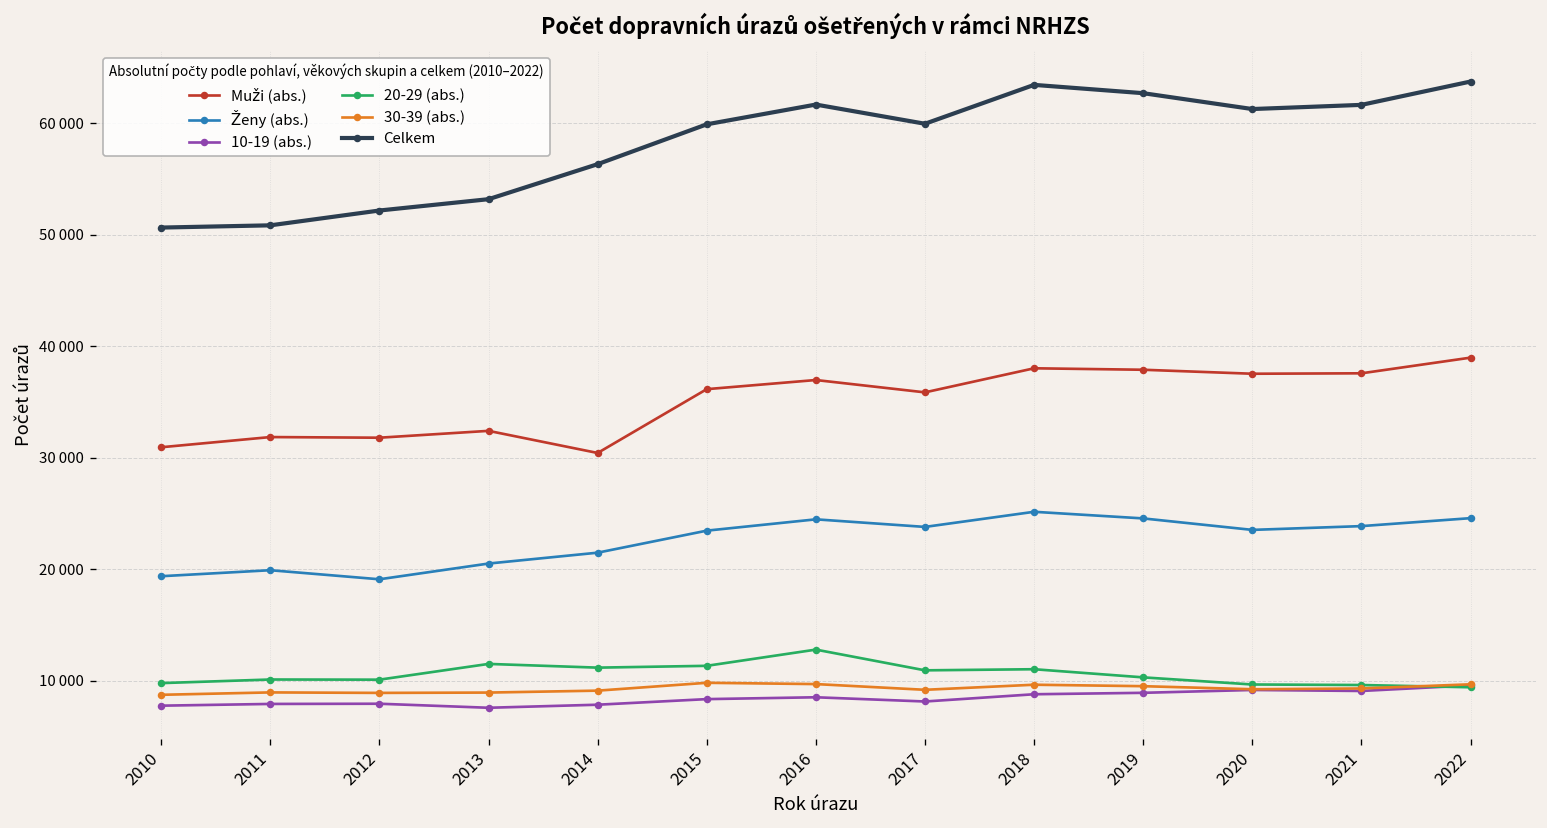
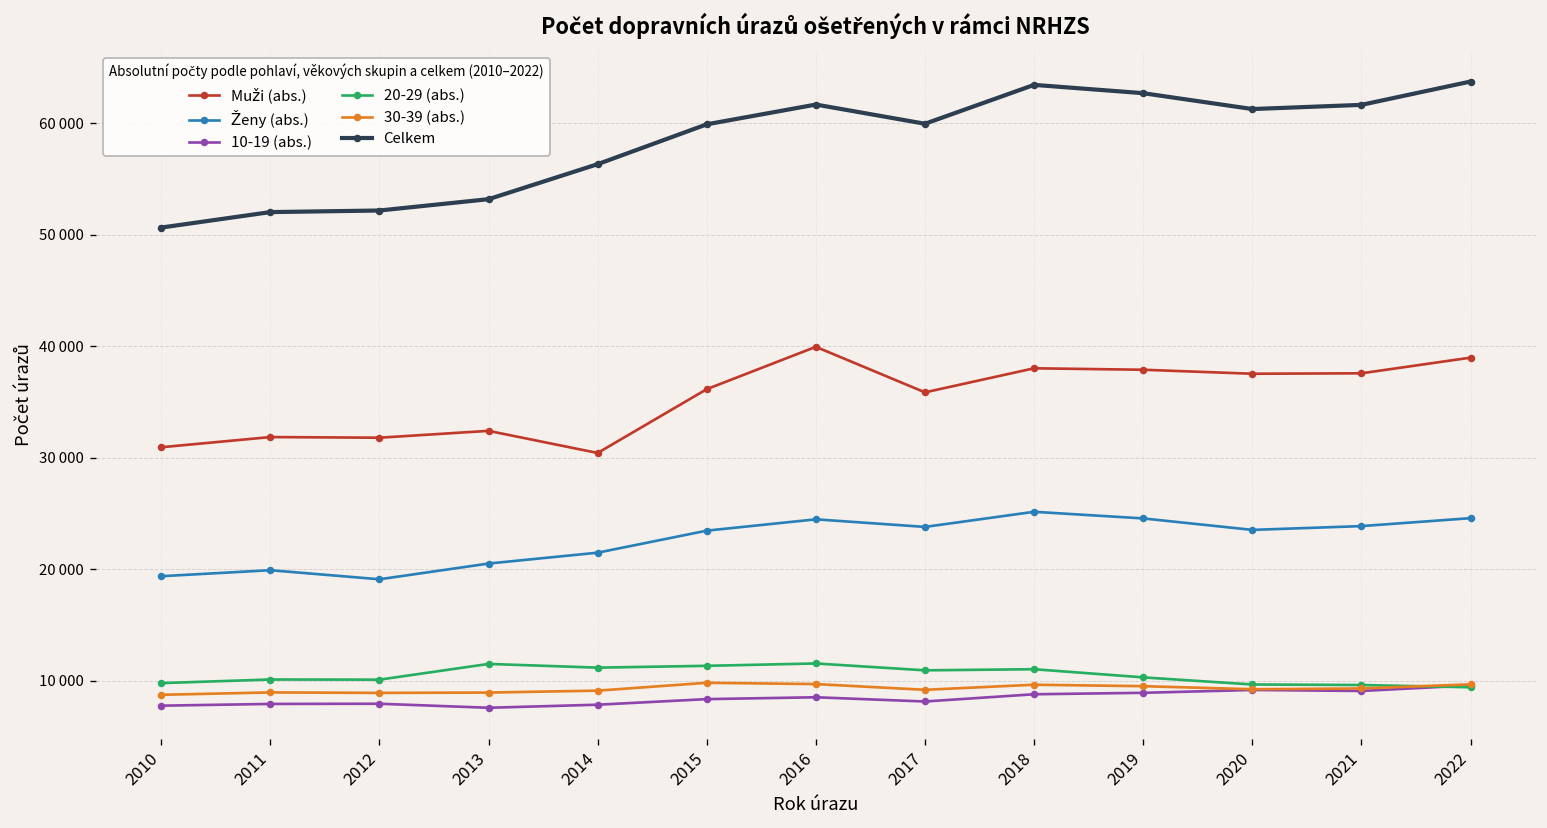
  {
    "Muži (abs.)": {
      "2010": 31000,
      "2011": 32000,
      "2012": 32000,
      "2013": 32000,
      "2014": 30000,
      "2015": 36000,
-     "2016": 37000,
+     "2016": 40000,
      "2017": 36000,
      "2018": 38000,
      "2019": 38000,
      "2020": 38000,
      "2021": 38000,
      "2022": 39000
    },
    "Ženy (abs.)": {
      "2010": 19000,
      "2011": 20000,
      "2012": 19000,
      "2013": 21000,
      "2014": 21000,
      "2015": 23000,
      "2016": 24000,
      "2017": 24000,
      "2018": 25000,
      "2019": 25000,
      "2020": 24000,
      "2021": 24000,
      "2022": 25000
    },
    "10-19 (abs.)": {
      "2010": 8000,
      "2011": 8000,
      "2012": 8000,
      "2013": 8000,
      "2014": 8000,
      "2015": 8000,
      "2016": 9000,
      "2017": 8000,
      "2018": 9000,
      "2019": 9000
    },
    "20-29 (abs.)": {
      "2010": 10000,
      "2011": 10000,
      "2012": 10000,
      "2013": 11000,
      "2014": 11000,
      "2015": 11000,
-     "2016": 13000,
+     "2016": 12000,
      "2017": 11000,
      "2018": 11000,
      "2019": 10000,
      "2020": 10000,
      "2021": 10000
    },
    "30-39 (abs.)": {
      "2010": 9000,
      "2011": 9000,
      "2012": 9000,
      "2013": 9000,
      "2014": 9000,
      "2015": 10000,
      "2016": 10000,
      "2017": 9000,
      "2018": 10000,
      "2019": 9000
    },
    "Celkem": {
      "2010": 51000,
-     "2011": 51000,
+     "2011": 52000,
      "2012": 52000,
      "2013": 53000,
      "2014": 56000,
      "2015": 60000,
      "2016": 62000,
      "2017": 60000,
      "2018": 63000,
      "2019": 63000,
      "2020": 61000,
      "2021": 62000,
      "2022": 64000
    }
  }
